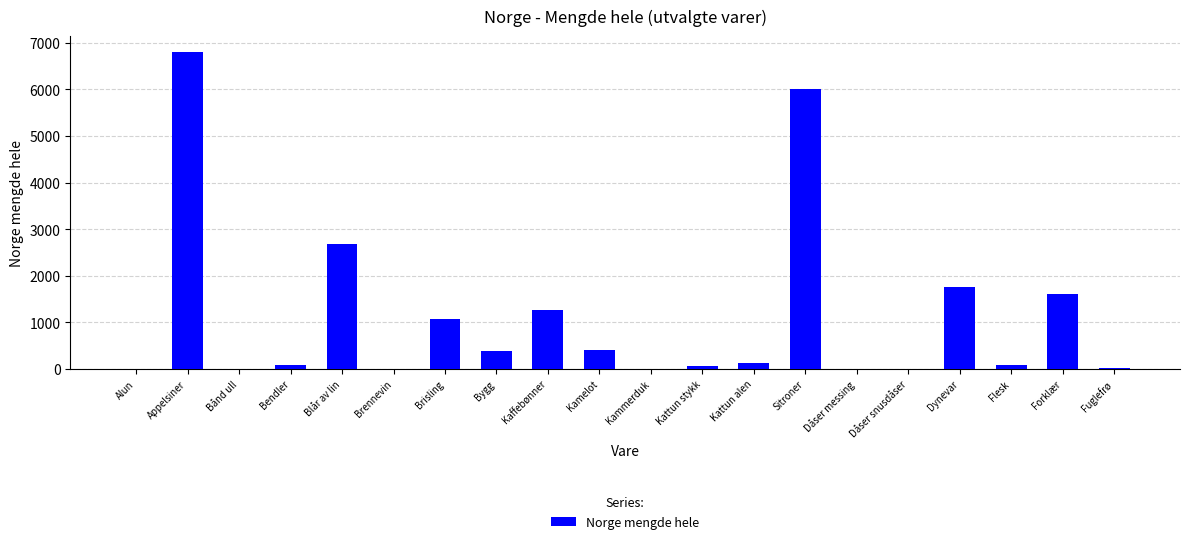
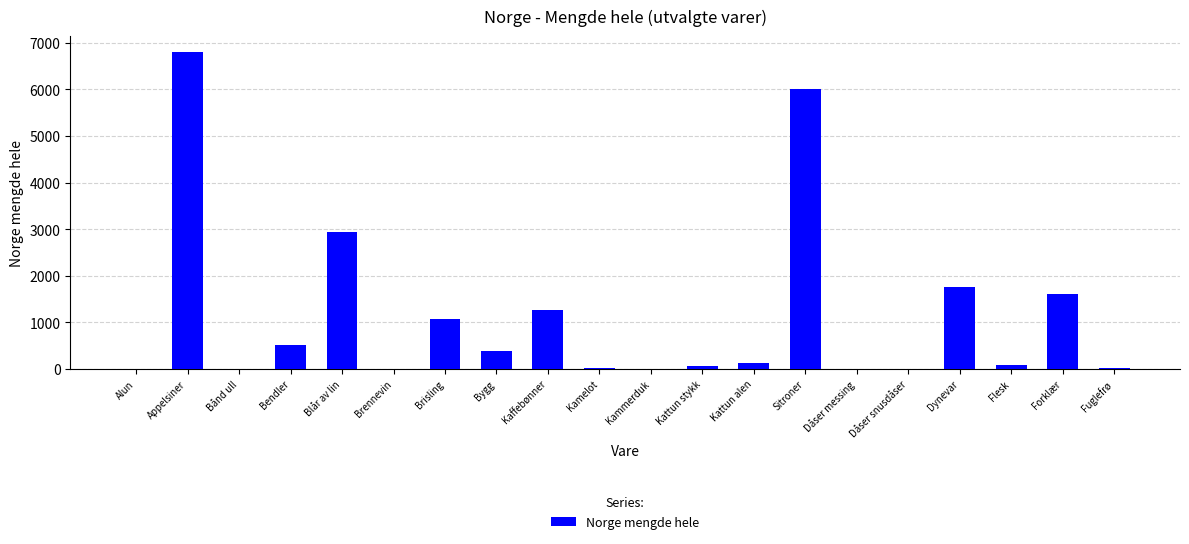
  {
    "Appelsiner": 6800,
-   "Bendler": 100,
-   "Blår av lin": 2700,
+   "Bendler": 500,
+   "Blår av lin": 3000,
    "Brisling": 1100,
    "Bygg": 400,
    "Kaffebønner": 1300,
-   "Kamelot": 400,
+   "Kamelot": 0,
    "Kattun stykk": 100,
    "Kattun alen": 100,
    "Sitroner": 6000,
    "Dynevar": 1800,
    "Flesk": 100,
    "Forklær": 1600
  }
